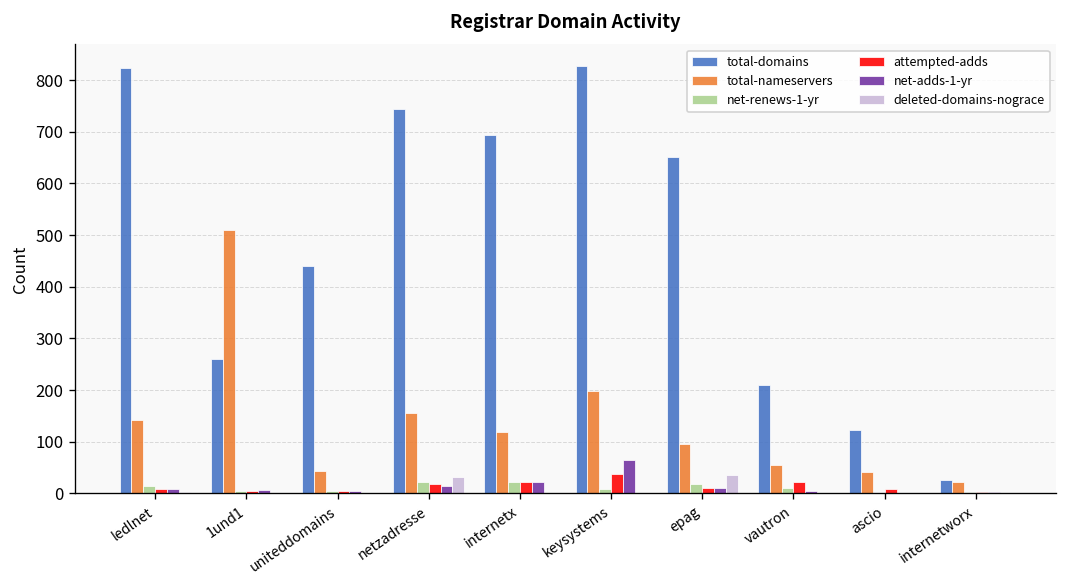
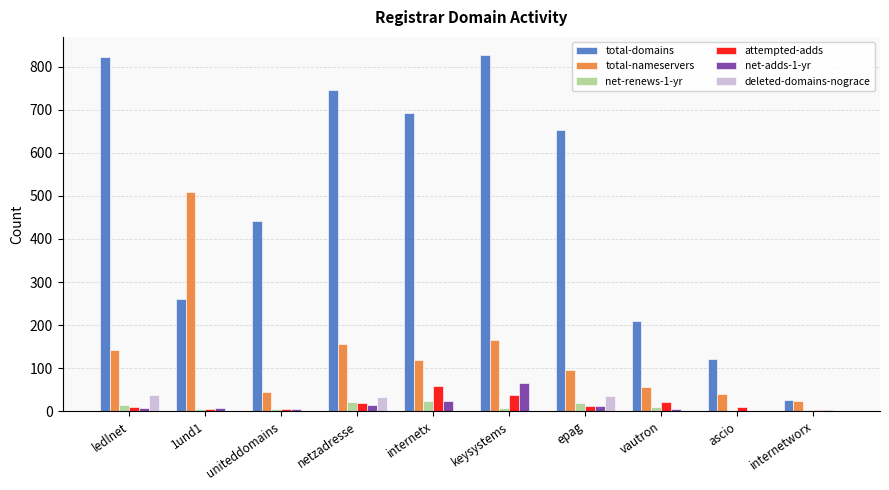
  {
    "total-domains": {
      "ledlnet": 820,
      "1und1": 260,
      "uniteddomains": 440,
      "netzadresse": 750,
      "internetx": 690,
      "keysystems": 830,
      "epag": 650,
      "vautron": 210,
      "ascio": 120,
      "internetworx": 30
    },
    "total-nameservers": {
      "ledlnet": 140,
      "1und1": 510,
      "uniteddomains": 40,
      "netzadresse": 160,
      "internetx": 120,
-     "keysystems": 200,
+     "keysystems": 170,
      "epag": 100,
      "vautron": 60,
      "ascio": 40,
      "internetworx": 20
    },
    "net-renews-1-yr": {
      "ledlnet": 20,
      "netzadresse": 20,
      "internetx": 20,
      "keysystems": 10,
      "epag": 20,
      "vautron": 10,
      "ascio": 0
    },
    "attempted-adds": {
      "ledlnet": 10,
      "netzadresse": 20,
-     "internetx": 20,
+     "internetx": 60,
      "keysystems": 40,
      "epag": 10,
      "vautron": 20,
      "ascio": 10
    },
    "net-adds-1-yr": {
      "ledlnet": 10,
      "1und1": 10,
      "netzadresse": 20,
      "internetx": 20,
      "keysystems": 70,
      "epag": 10
    },
    "deleted-domains-nograce": {
-     "ledlnet": 0,
+     "ledlnet": 40,
      "uniteddomains": 0,
      "netzadresse": 30,
      "keysystems": 0,
      "epag": 40,
      "vautron": 0,
      "ascio": 0,
      "internetworx": 0
    }
  }
